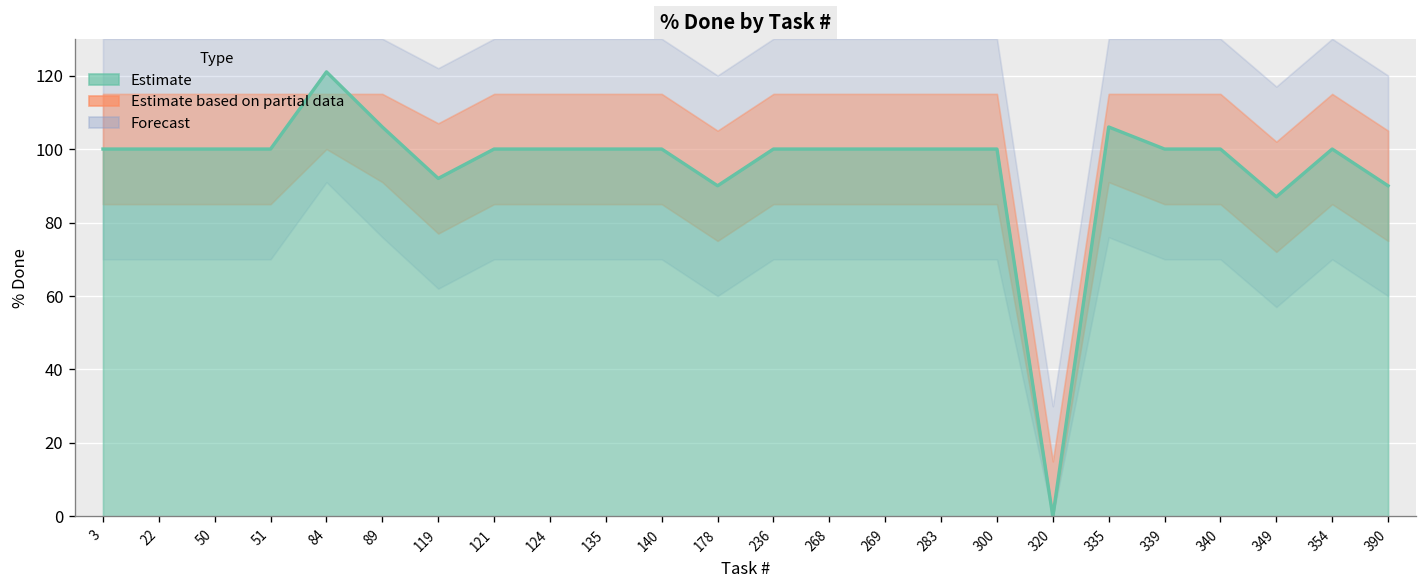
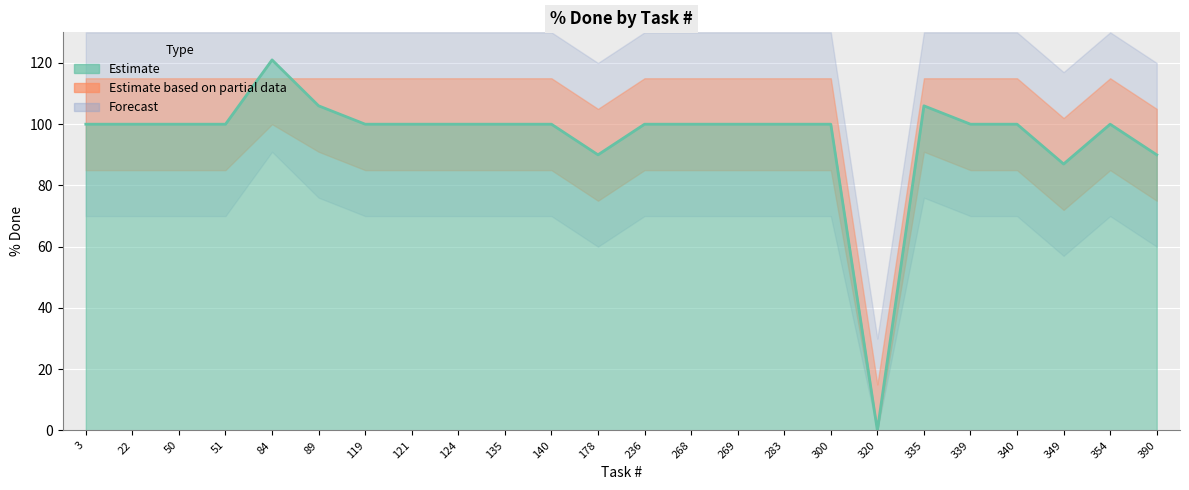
  {
    "Forecast": {
      "320": 30
    },
    "Estimate based on partial data": {
      "320": 15
    },
    "Estimate": {
      "3": 100,
      "22": 100,
      "50": 100,
      "51": 100,
      "84": 121,
      "89": 106,
-     "119": 92,
+     "119": 100,
      "121": 100,
      "124": 100,
      "135": 100,
      "140": 100,
      "178": 90,
      "236": 100,
      "268": 100,
      "269": 100,
      "283": 100,
      "300": 100,
      "320": 0,
      "335": 106,
      "339": 100,
      "340": 100,
      "349": 87,
      "354": 100,
      "390": 90
    }
  }
